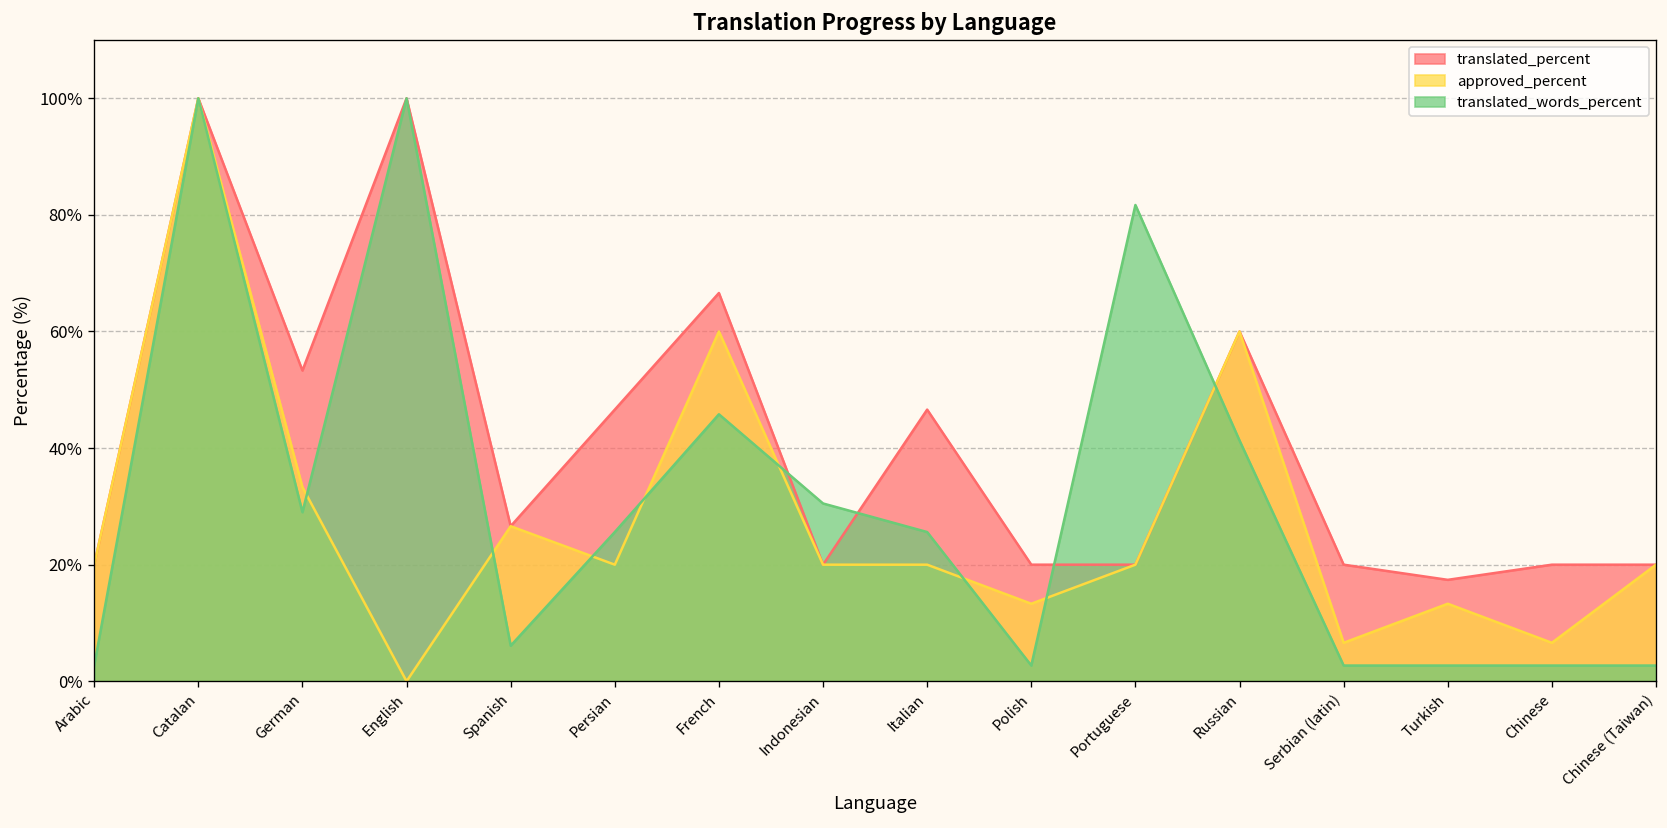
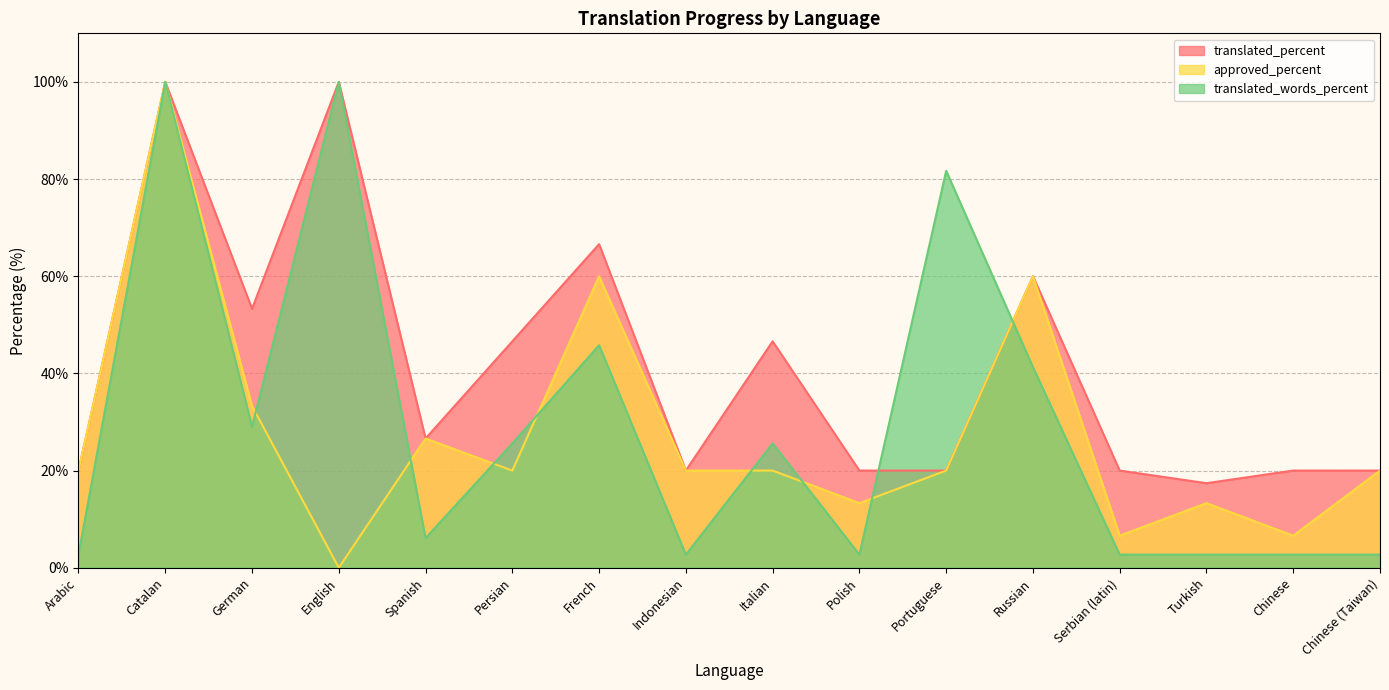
  {
    "translated_percent": {
      "German": "53%",
      "Persian": "47%",
      "French": "67%",
      "Italian": "47%",
      "Polish": "20%",
      "Serbian (latin)": "20%",
      "Turkish": "17%",
      "Chinese": "20%"
    },
    "approved_percent": {
      "German": "33%",
      "English": "0%",
      "Persian": "20%",
      "French": "60%",
      "Italian": "20%",
      "Polish": "13%",
      "Serbian (latin)": "7%",
      "Turkish": "13%",
      "Chinese": "7%"
    },
    "translated_words_percent": {
      "Arabic": "3%",
      "German": "29%",
      "Spanish": "6%",
      "Persian": "26%",
      "French": "46%",
-     "Indonesian": "31%",
+     "Indonesian": "3%",
      "Italian": "26%",
      "Polish": "3%",
      "Portuguese": "82%",
      "Russian": "41%",
      "Serbian (latin)": "3%",
      "Turkish": "3%",
      "Chinese": "3%",
      "Chinese (Taiwan)": "3%"
    }
  }
